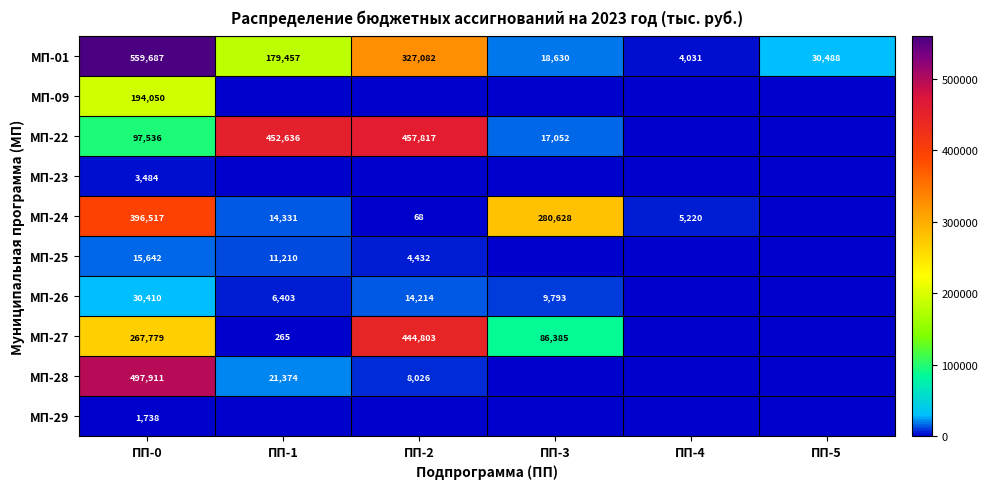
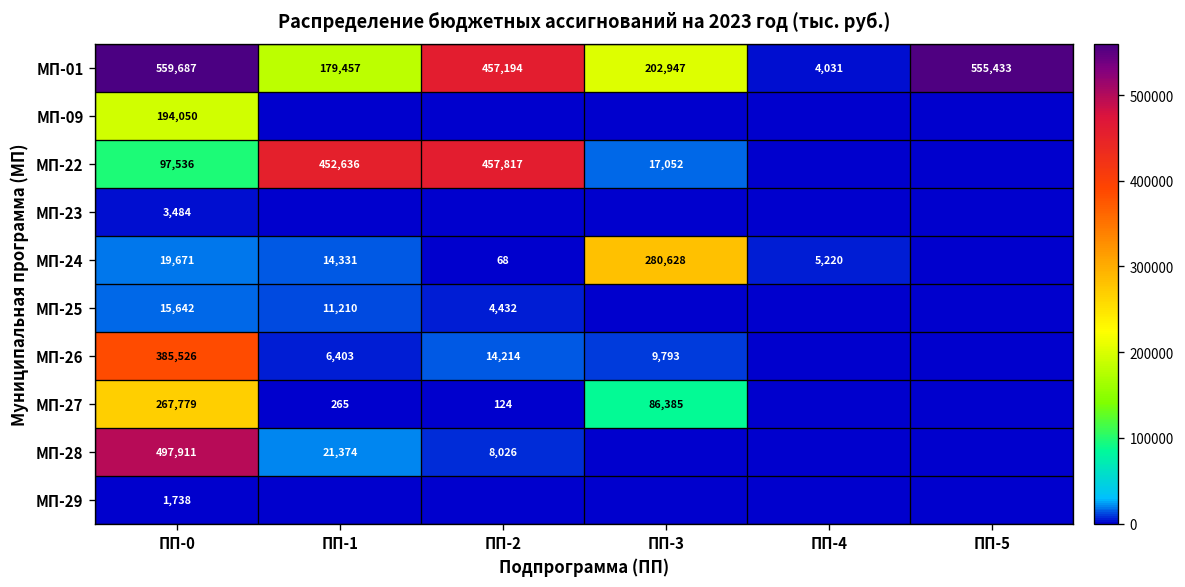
  {
    "МП-01": {
      "ПП-0": "559,687",
      "ПП-1": "179,457",
-     "ПП-2": "327,082",
-     "ПП-3": "18,630",
+     "ПП-2": "457,194",
+     "ПП-3": "202,947",
      "ПП-4": "4,031",
-     "ПП-5": "30,488"
+     "ПП-5": "555,433"
    },
    "МП-09": {
      "ПП-0": "194,050"
    },
    "МП-22": {
      "ПП-0": "97,536",
      "ПП-1": "452,636",
      "ПП-2": "457,817",
      "ПП-3": "17,052"
    },
    "МП-23": {
      "ПП-0": "3,484"
    },
    "МП-24": {
-     "ПП-0": "396,517",
+     "ПП-0": "19,671",
      "ПП-1": "14,331",
      "ПП-2": "68",
      "ПП-3": "280,628",
      "ПП-4": "5,220"
    },
    "МП-25": {
      "ПП-0": "15,642",
      "ПП-1": "11,210",
      "ПП-2": "4,432"
    },
    "МП-26": {
-     "ПП-0": "30,410",
+     "ПП-0": "385,526",
      "ПП-1": "6,403",
      "ПП-2": "14,214",
      "ПП-3": "9,793"
    },
    "МП-27": {
      "ПП-0": "267,779",
      "ПП-1": "265",
-     "ПП-2": "444,803",
+     "ПП-2": "124",
      "ПП-3": "86,385"
    },
    "МП-28": {
      "ПП-0": "497,911",
      "ПП-1": "21,374",
      "ПП-2": "8,026"
    },
    "МП-29": {
      "ПП-0": "1,738"
    }
  }
